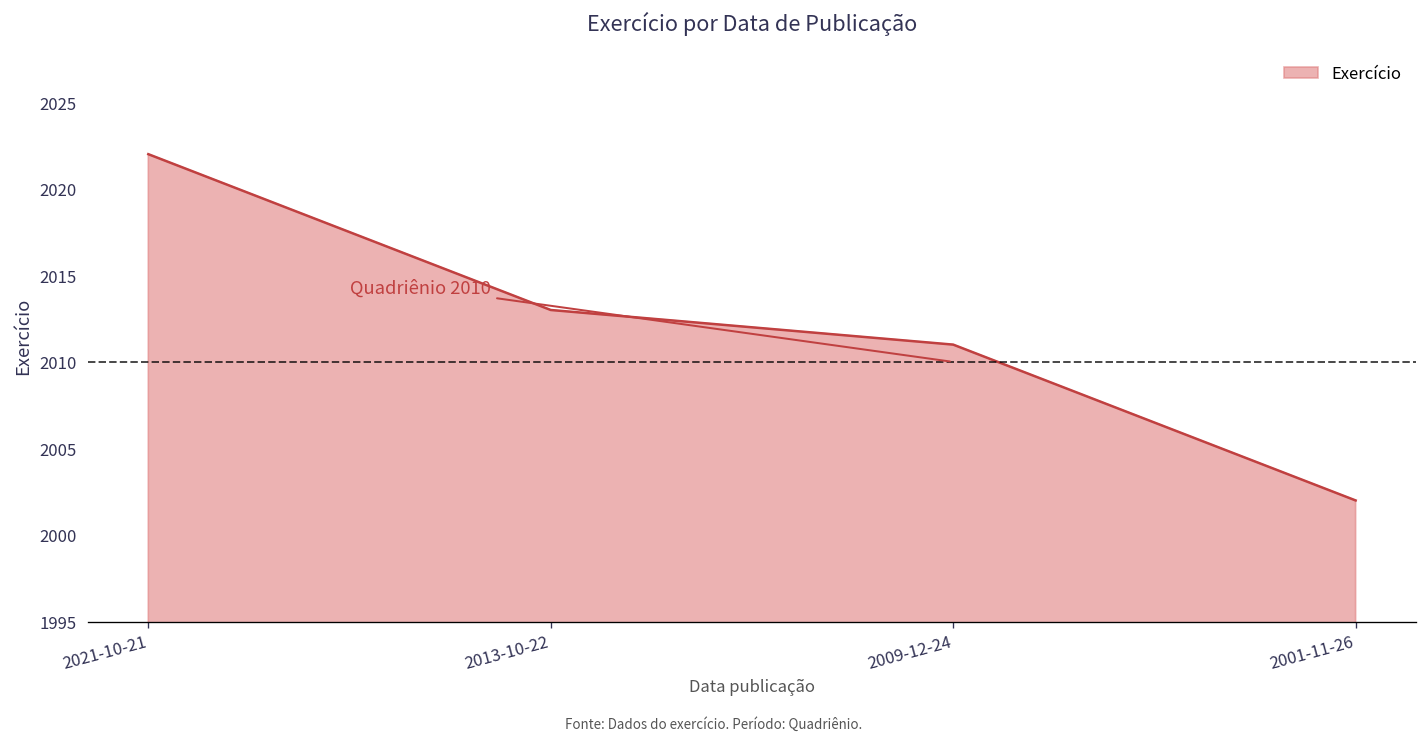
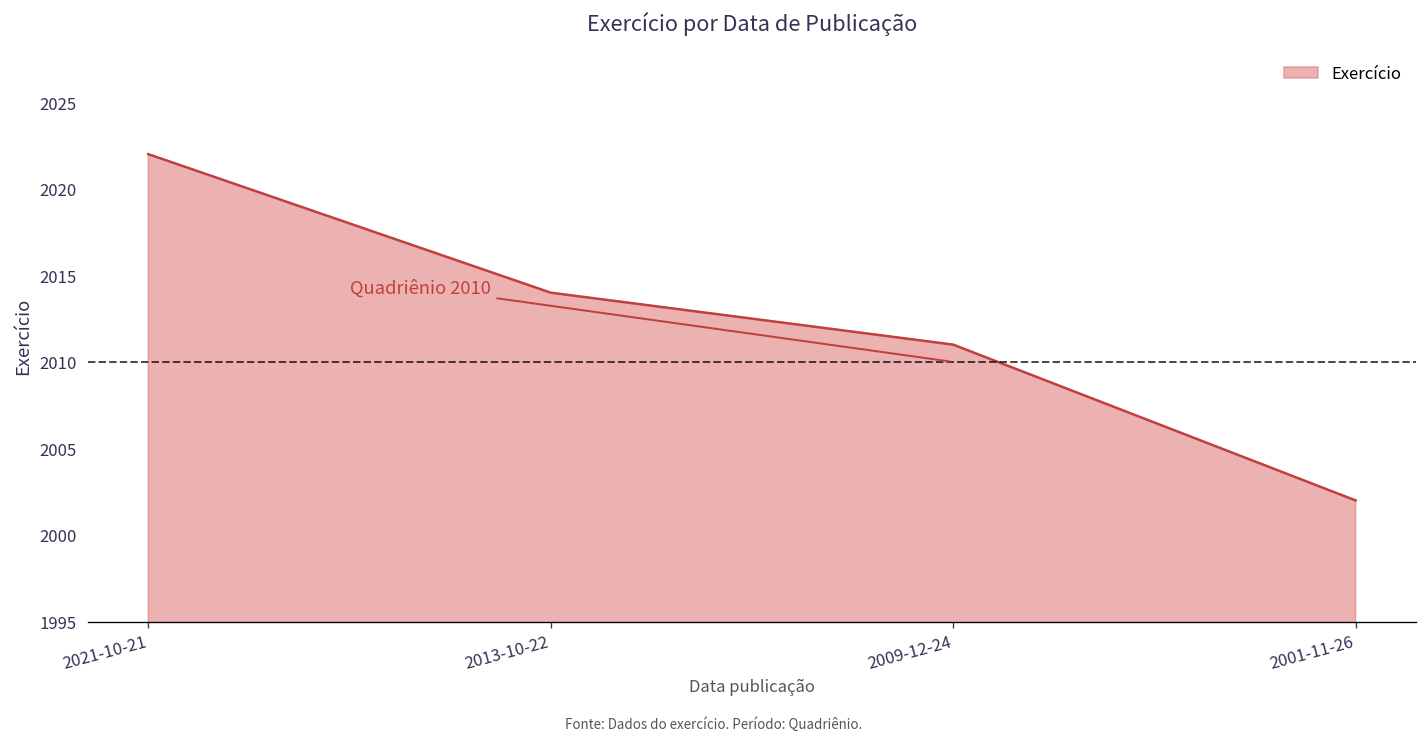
  {
    "2021-10-21": 2022,
-   "2013-10-22": 2013,
+   "2013-10-22": 2014,
    "2009-12-24": 2011,
    "2001-11-26": 2002
  }
